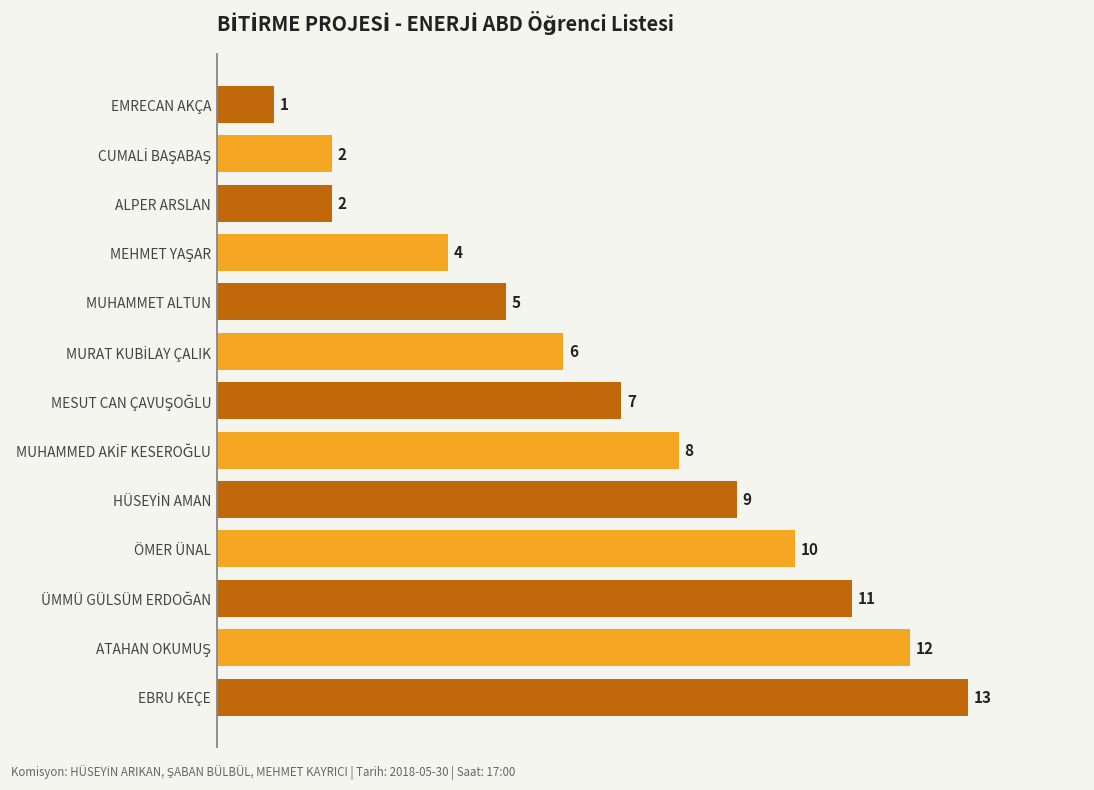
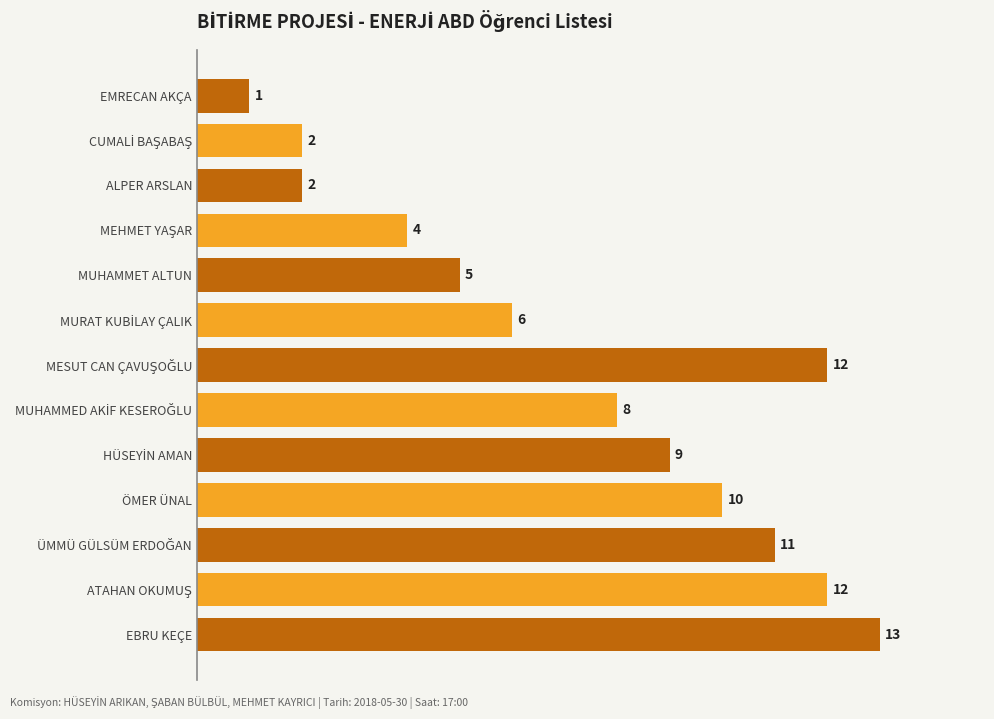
  {
    "EMRECAN AKÇA": 1,
    "CUMALİ BAŞABAŞ": 2,
    "ALPER ARSLAN": 2,
    "MEHMET YAŞAR": 4,
    "MUHAMMET ALTUN": 5,
    "MURAT KUBİLAY ÇALIK": 6,
-   "MESUT CAN ÇAVUŞOĞLU": 7,
+   "MESUT CAN ÇAVUŞOĞLU": 12,
    "MUHAMMED AKİF KESEROĞLU": 8,
    "HÜSEYİN AMAN": 9,
    "ÖMER ÜNAL": 10,
    "ÜMMÜ GÜLSÜM ERDOĞAN": 11,
    "ATAHAN OKUMUŞ": 12,
    "EBRU KEÇE": 13
  }
